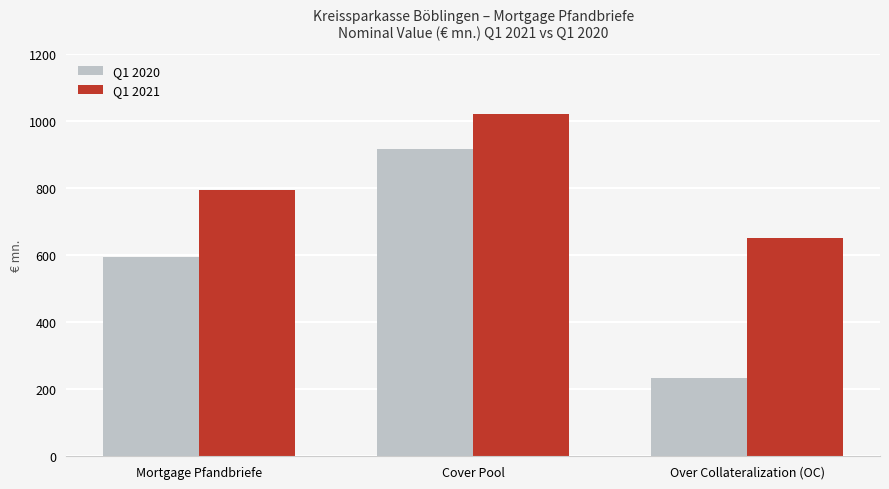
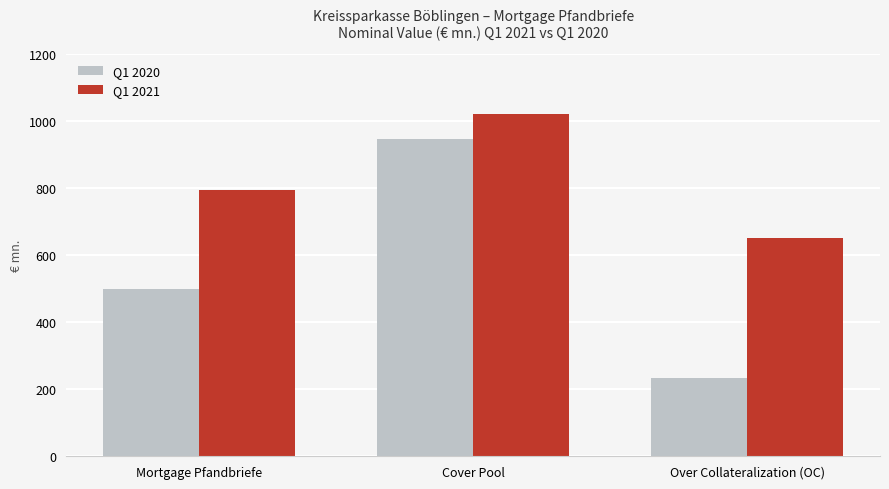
  {
    "Q1 2020": {
-     "Mortgage Pfandbriefe": 590,
-     "Cover Pool": 920,
+     "Mortgage Pfandbriefe": 500,
+     "Cover Pool": 950,
      "Over Collateralization (OC)": 230
    },
    "Q1 2021": {
      "Mortgage Pfandbriefe": 790,
      "Cover Pool": 1020,
      "Over Collateralization (OC)": 650
    }
  }
